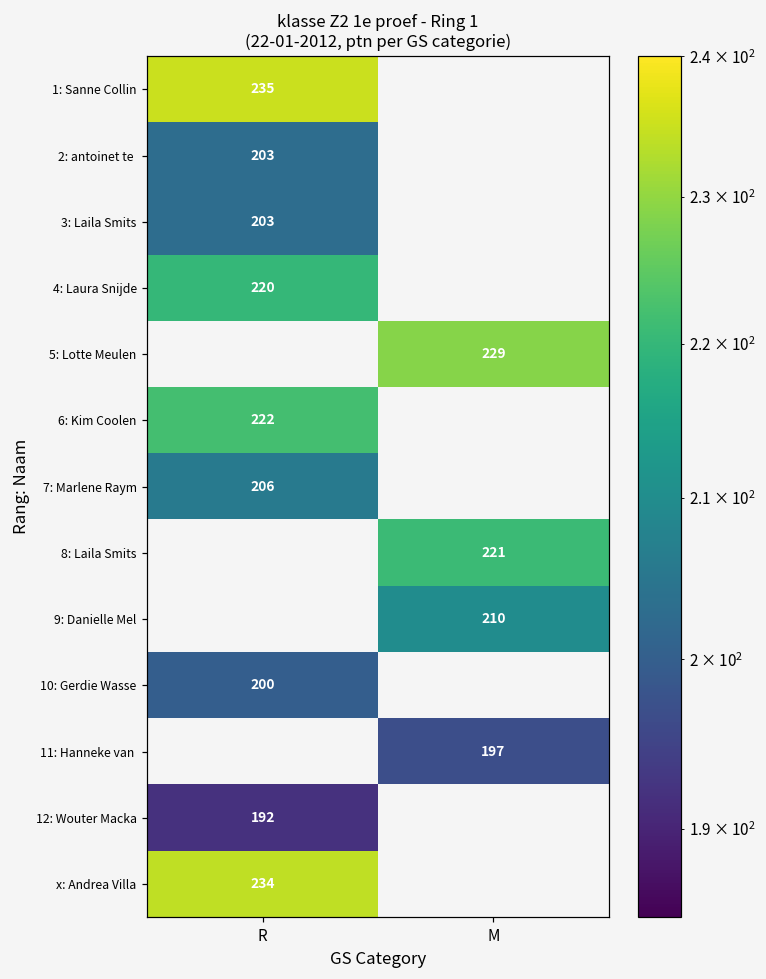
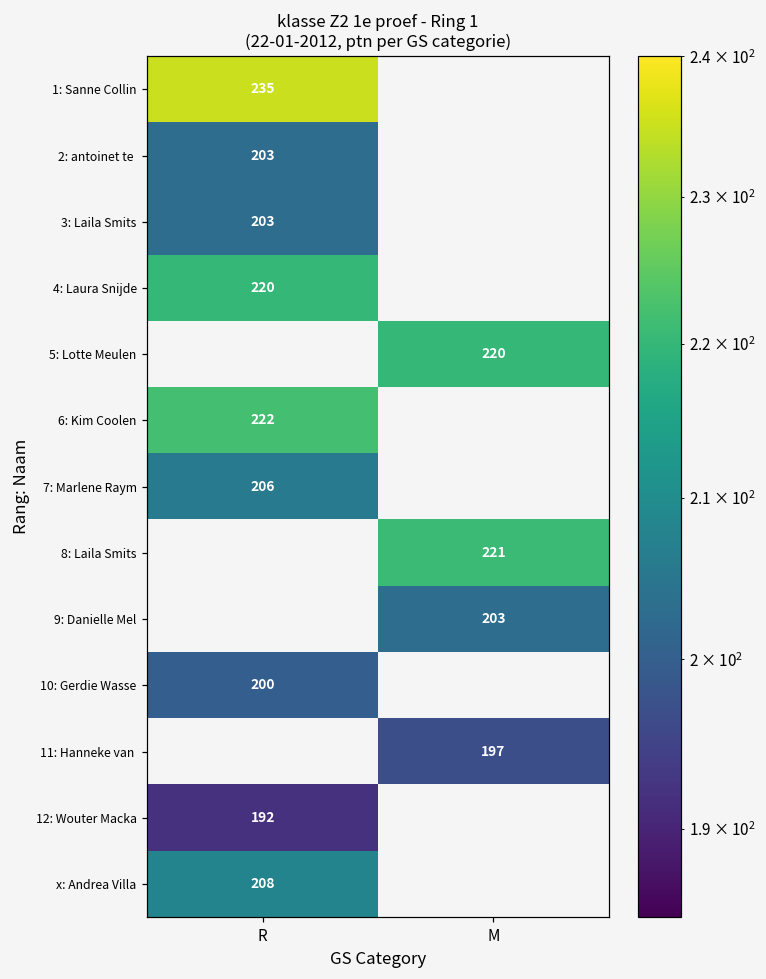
  {
    "1: Sanne Collin": {
      "R": 235
    },
    "2: antoinet te": {
      "R": 203
    },
    "3: Laila Smits": {
      "R": 203
    },
    "4: Laura Snijde": {
      "R": 220
    },
    "5: Lotte Meulen": {
-     "M": 229
+     "M": 220
    },
    "6: Kim Coolen": {
      "R": 222
    },
    "7: Marlene Raym": {
      "R": 206
    },
    "8: Laila Smits": {
      "M": 221
    },
    "9: Danielle Mel": {
-     "M": 210
+     "M": 203
    },
    "10: Gerdie Wasse": {
      "R": 200
    },
    "11: Hanneke van": {
      "M": 197
    },
    "12: Wouter Macka": {
      "R": 192
    },
    "x: Andrea Villa": {
-     "R": 234
+     "R": 208
    }
  }
